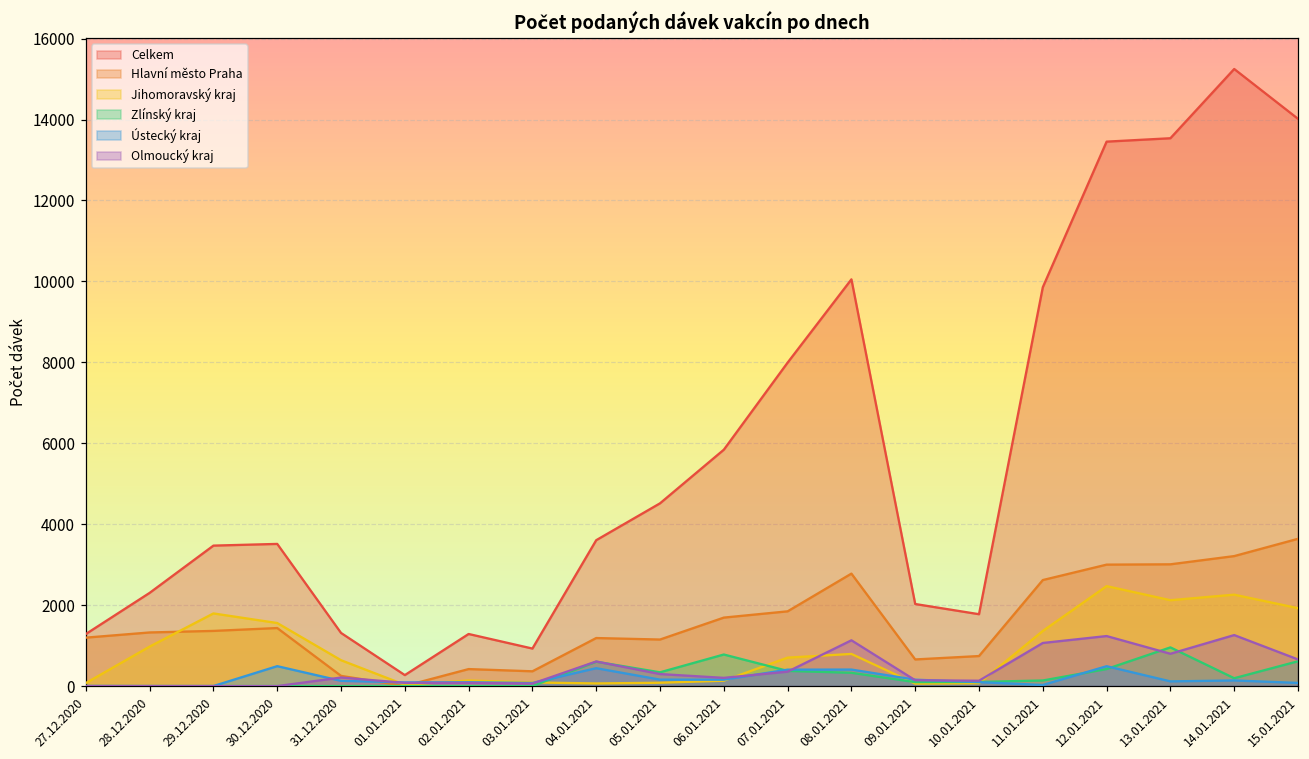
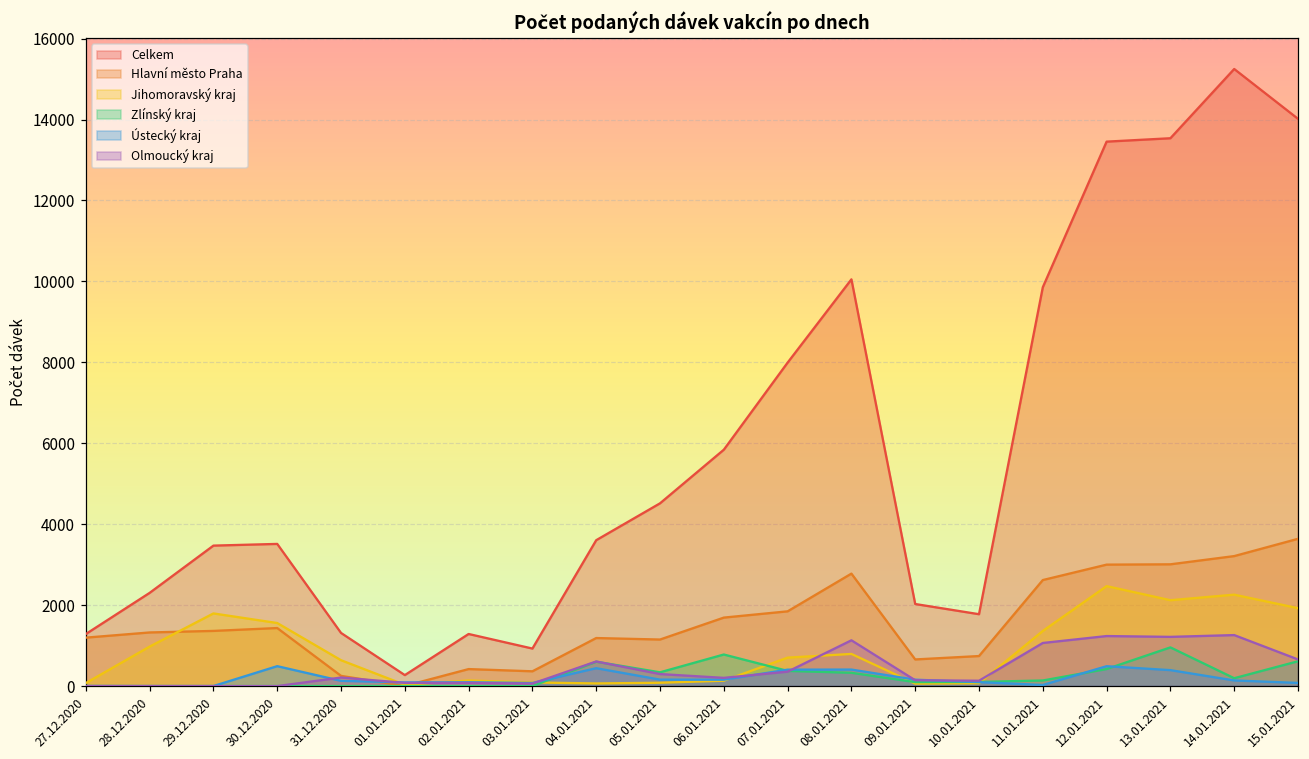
  {
    "Zlínský kraj": {
      "31.12.2020": 0,
      "02.01.2021": 0,
      "06.01.2021": 800,
      "08.01.2021": 300,
      "11.01.2021": 100,
      "12.01.2021": 400,
      "13.01.2021": 1000
    },
    "Ústecký kraj": {
      "30.12.2020": 500,
      "31.12.2020": 100,
      "04.01.2021": 400,
      "05.01.2021": 200,
      "08.01.2021": 400,
      "11.01.2021": 0,
      "12.01.2021": 500,
-     "13.01.2021": 100,
+     "13.01.2021": 400,
      "15.01.2021": 100
    },
    "Olmoucký kraj": {
      "08.01.2021": 1100,
      "11.01.2021": 1100,
      "12.01.2021": 1200,
-     "13.01.2021": 800,
+     "13.01.2021": 1200,
      "14.01.2021": 1300
    }
  }
